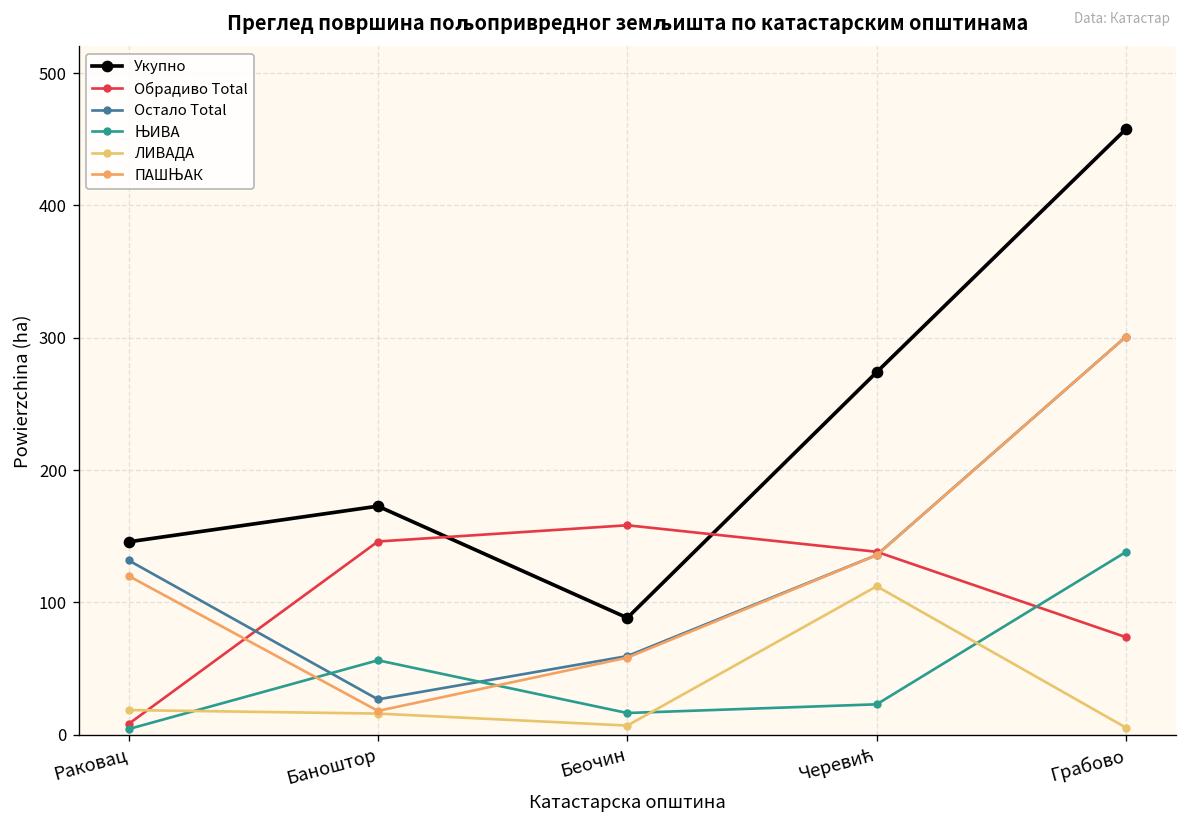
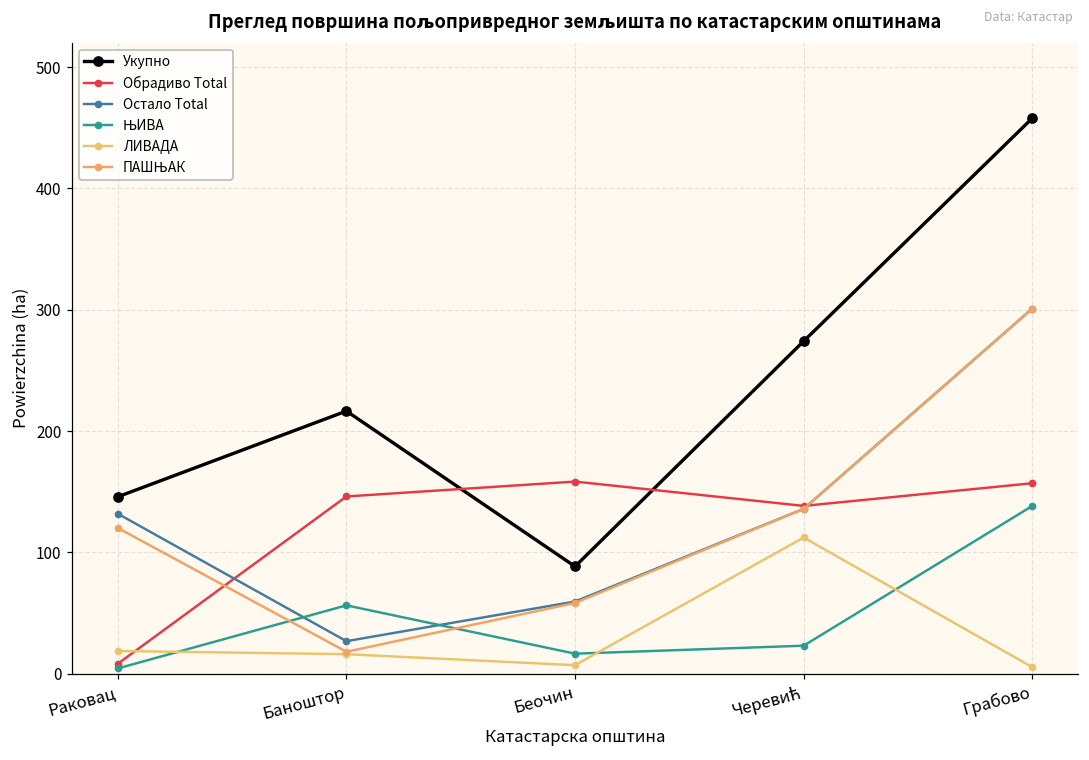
  {
    "Укупно": {
      "Раковац": 146,
-     "Баноштор": 173,
+     "Баноштор": 216,
      "Беочин": 88,
      "Черевић": 274,
      "Грабово": 458
    },
    "Обрадиво Total": {
      "Раковац": 8,
      "Баноштор": 146,
      "Беочин": 158,
      "Черевић": 138,
-     "Грабово": 74
+     "Грабово": 157
    }
  }
